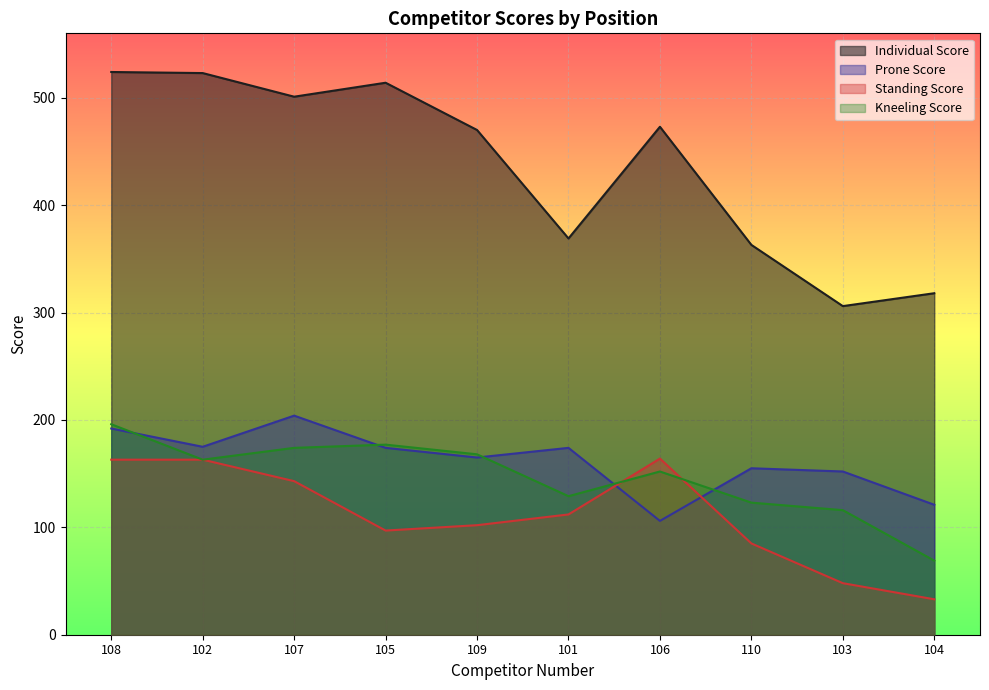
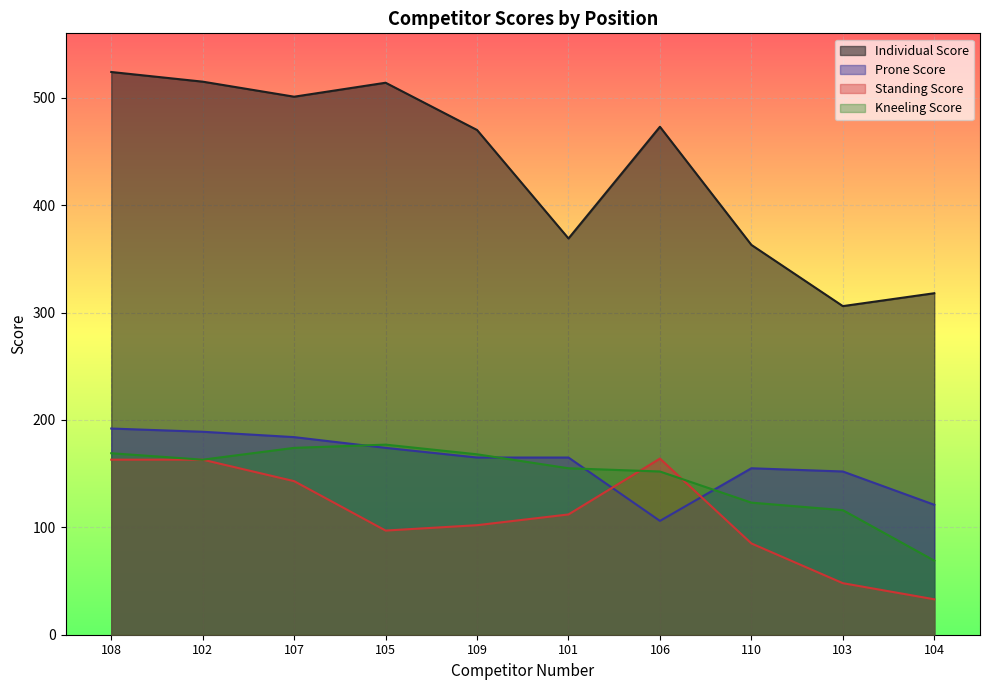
  {
    "Individual Score": {
      "108": 524,
-     "102": 523,
+     "102": 515,
      "107": 501,
      "105": 514,
      "109": 470,
      "101": 369,
      "106": 473,
      "110": 363,
      "103": 306,
      "104": 318
    },
    "Prone Score": {
      "108": 192,
-     "102": 175,
-     "107": 204,
+     "102": 189,
+     "107": 184,
      "105": 174,
      "109": 165,
-     "101": 174,
+     "101": 165,
      "106": 106,
      "110": 155,
      "103": 152,
      "104": 121
    },
    "Standing Score": {
      "108": 163,
      "107": 143,
      "105": 97,
      "109": 102,
      "101": 112,
      "106": 164,
      "110": 85,
      "103": 48,
      "104": 33
    },
    "Kneeling Score": {
-     "108": 196,
+     "108": 169,
      "107": 174,
      "105": 177,
      "109": 168,
-     "101": 129,
+     "101": 155,
      "106": 152,
      "110": 123,
      "103": 116,
      "104": 69
    }
  }
